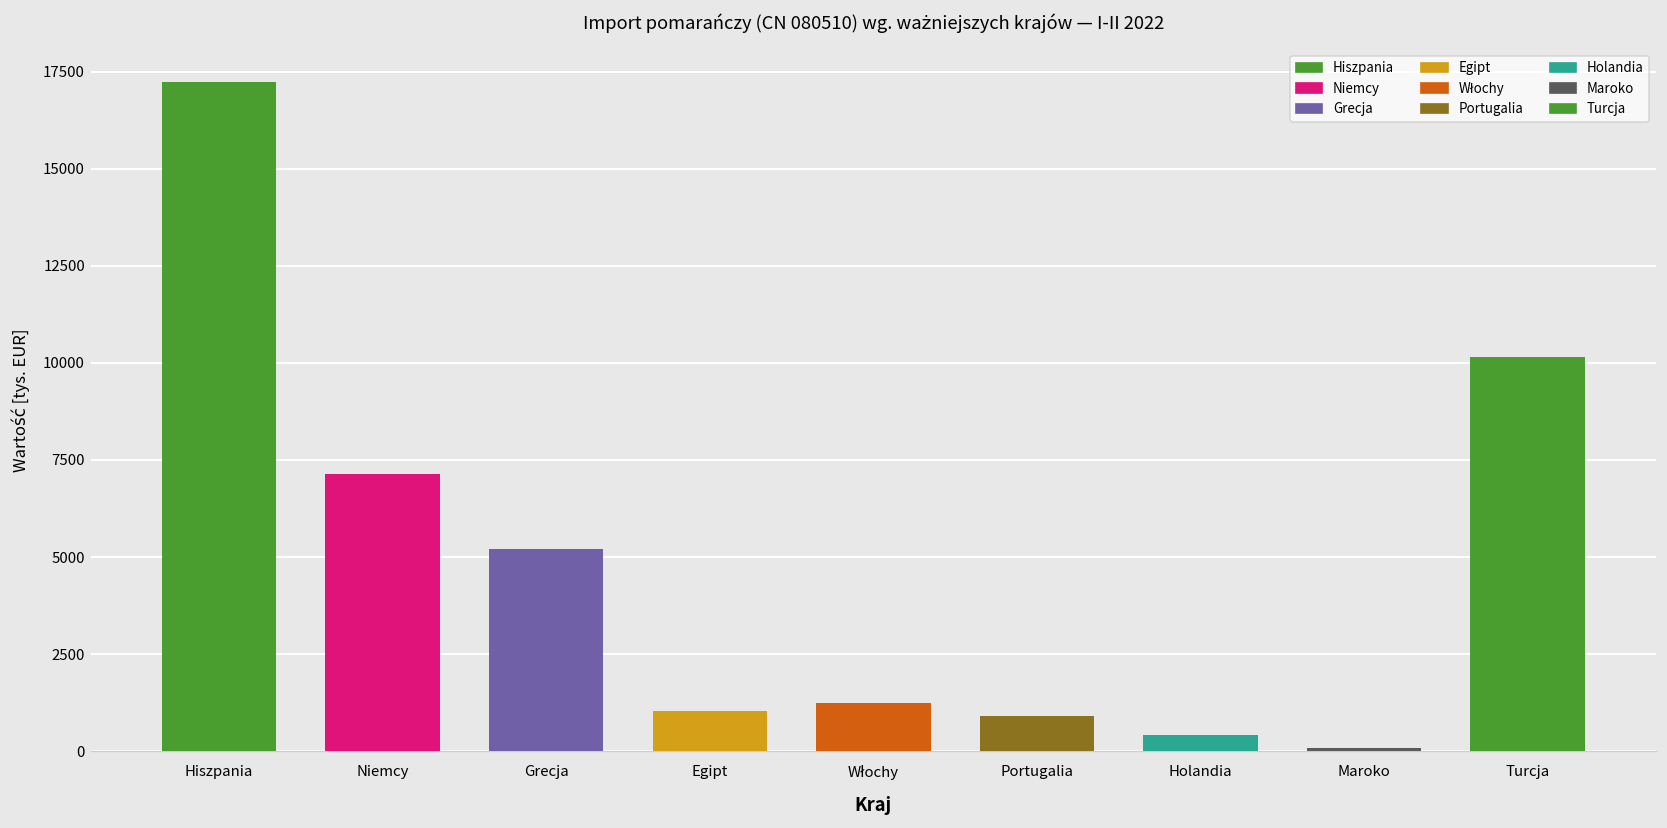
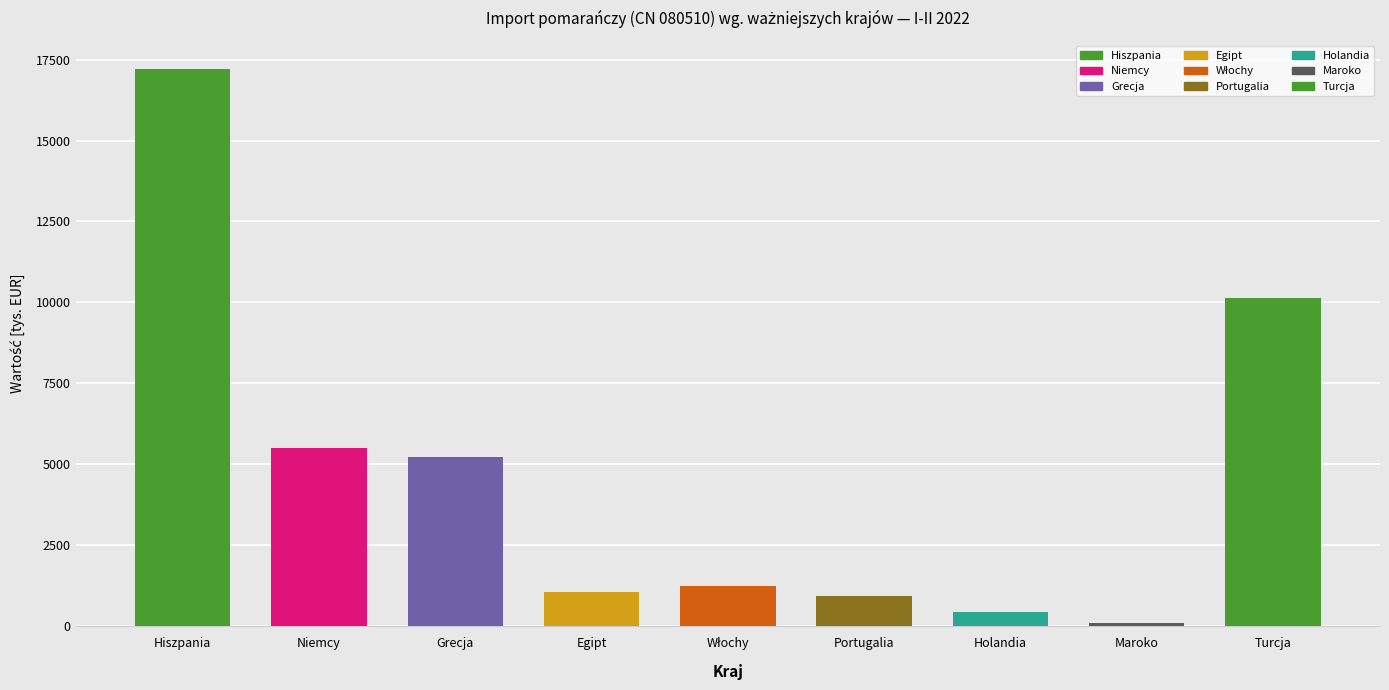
  {
    "Hiszpania": 17200,
-   "Niemcy": 7100,
+   "Niemcy": 5500,
    "Grecja": 5200,
    "Egipt": 1000,
    "Włochy": 1300,
    "Portugalia": 900,
    "Holandia": 400,
    "Maroko": 100,
    "Turcja": 10100
  }
